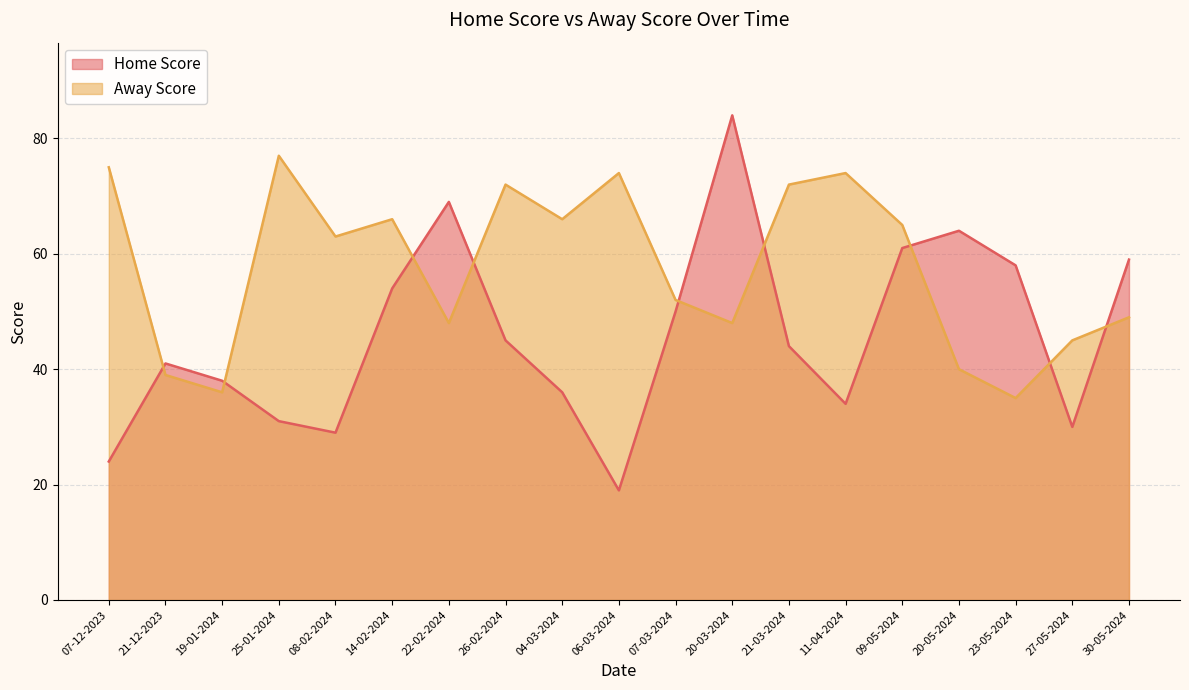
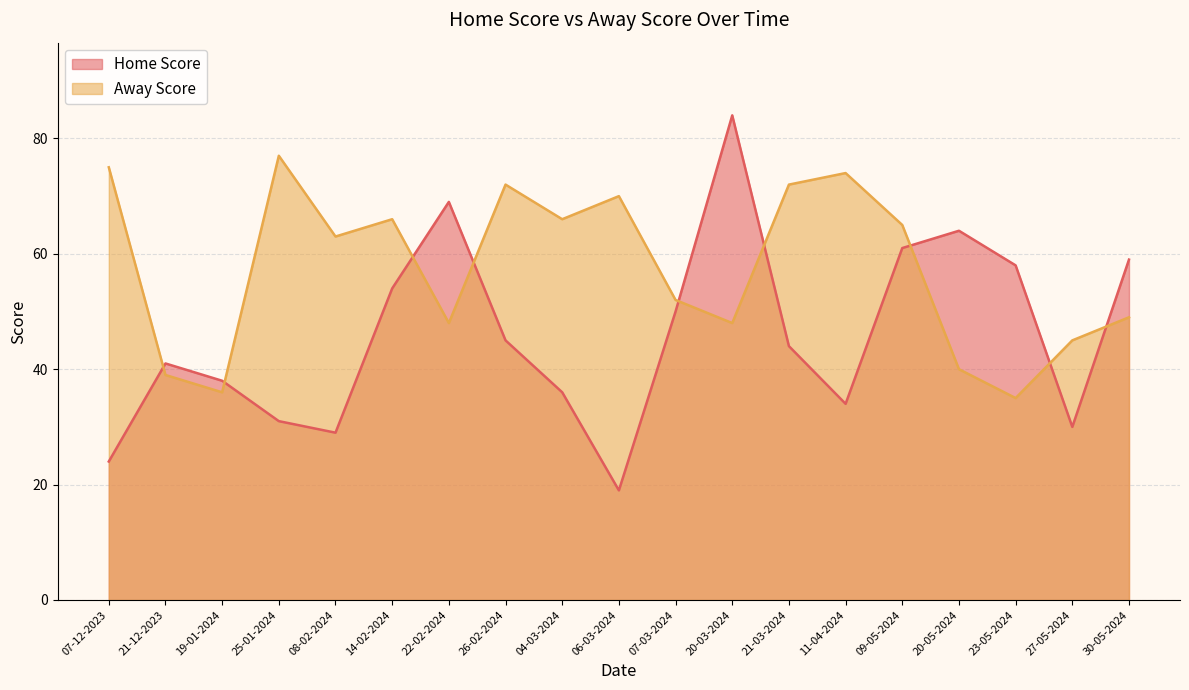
  {
    "Home Score": {
      "07-12-2023": 24,
      "21-12-2023": 41,
      "19-01-2024": 38,
      "25-01-2024": 31,
      "08-02-2024": 29,
      "14-02-2024": 54,
      "22-02-2024": 69,
      "26-02-2024": 45,
      "04-03-2024": 36,
      "06-03-2024": 19,
      "07-03-2024": 50,
      "20-03-2024": 84,
      "21-03-2024": 44,
      "11-04-2024": 34,
      "09-05-2024": 61,
      "20-05-2024": 64,
      "23-05-2024": 58,
      "27-05-2024": 30,
      "30-05-2024": 59
    },
    "Away Score": {
      "07-12-2023": 75,
      "21-12-2023": 39,
      "19-01-2024": 36,
      "25-01-2024": 77,
      "08-02-2024": 63,
      "14-02-2024": 66,
      "22-02-2024": 48,
      "26-02-2024": 72,
      "04-03-2024": 66,
-     "06-03-2024": 74,
+     "06-03-2024": 70,
      "07-03-2024": 52,
      "20-03-2024": 48,
      "21-03-2024": 72,
      "11-04-2024": 74,
      "09-05-2024": 65,
      "20-05-2024": 40,
      "23-05-2024": 35,
      "27-05-2024": 45,
      "30-05-2024": 49
    }
  }
